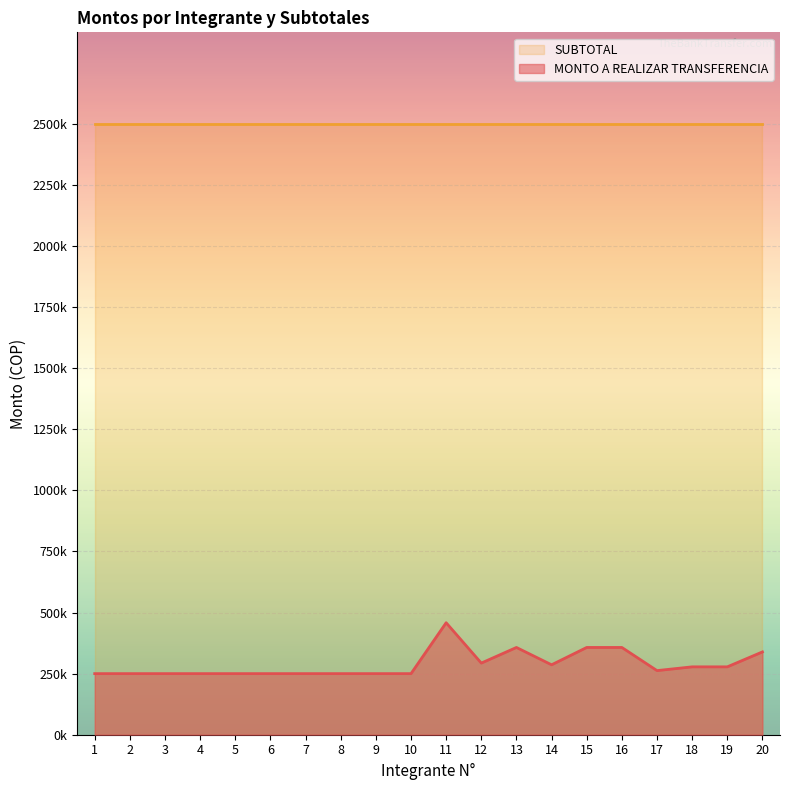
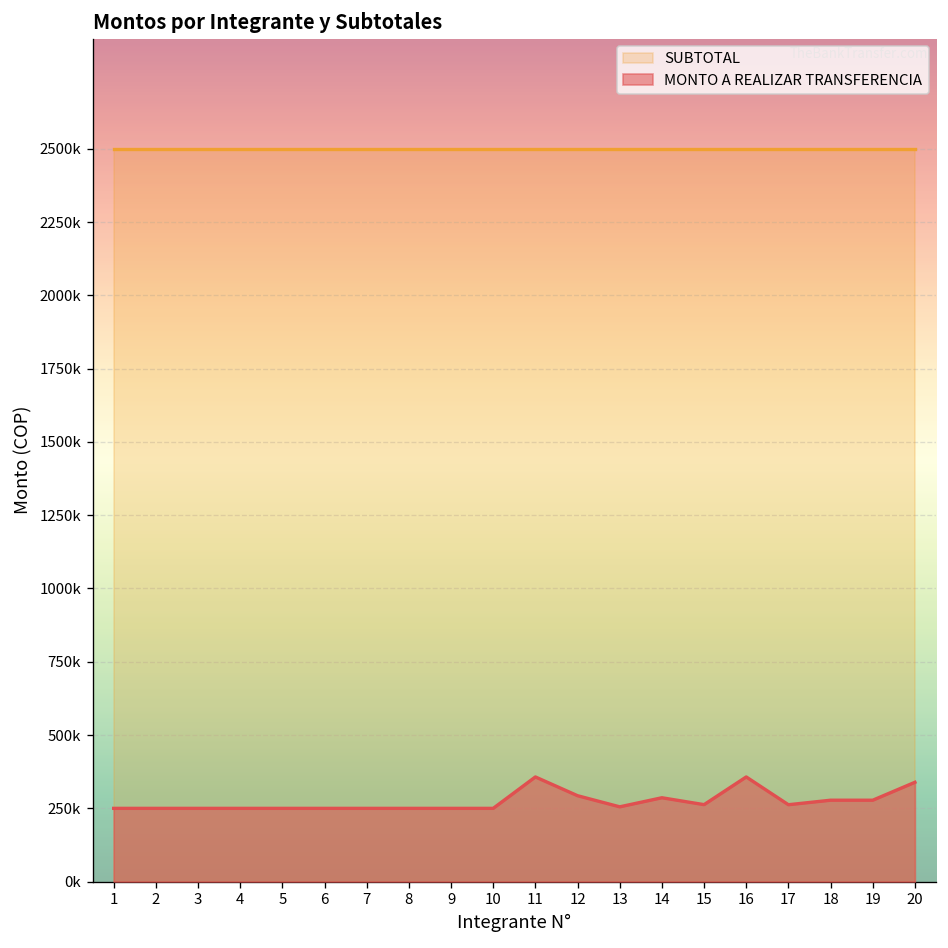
  {
    "SUBTOTAL": {
      "1": 2500000,
      "2": 2500000,
      "3": 2500000,
      "4": 2500000,
      "5": 2500000,
      "6": 2500000,
      "7": 2500000,
      "8": 2500000,
      "9": 2500000,
      "10": 2500000,
      "11": 2500000,
      "12": 2500000,
      "13": 2500000,
      "14": 2500000,
      "15": 2500000,
      "16": 2500000,
      "17": 2500000,
      "18": 2500000,
      "19": 2500000,
      "20": 2500000
    },
    "MONTO A REALIZAR TRANSFERENCIA": {
      "1": 250000,
      "2": 250000,
      "3": 250000,
      "4": 250000,
      "5": 250000,
      "6": 250000,
      "7": 250000,
      "8": 250000,
      "9": 250000,
      "10": 250000,
-     "11": 460000,
+     "11": 360000,
      "12": 290000,
-     "13": 360000,
+     "13": 260000,
      "14": 290000,
-     "15": 360000,
+     "15": 260000,
      "16": 360000,
      "17": 260000,
      "18": 280000,
      "19": 280000,
      "20": 340000
    }
  }
